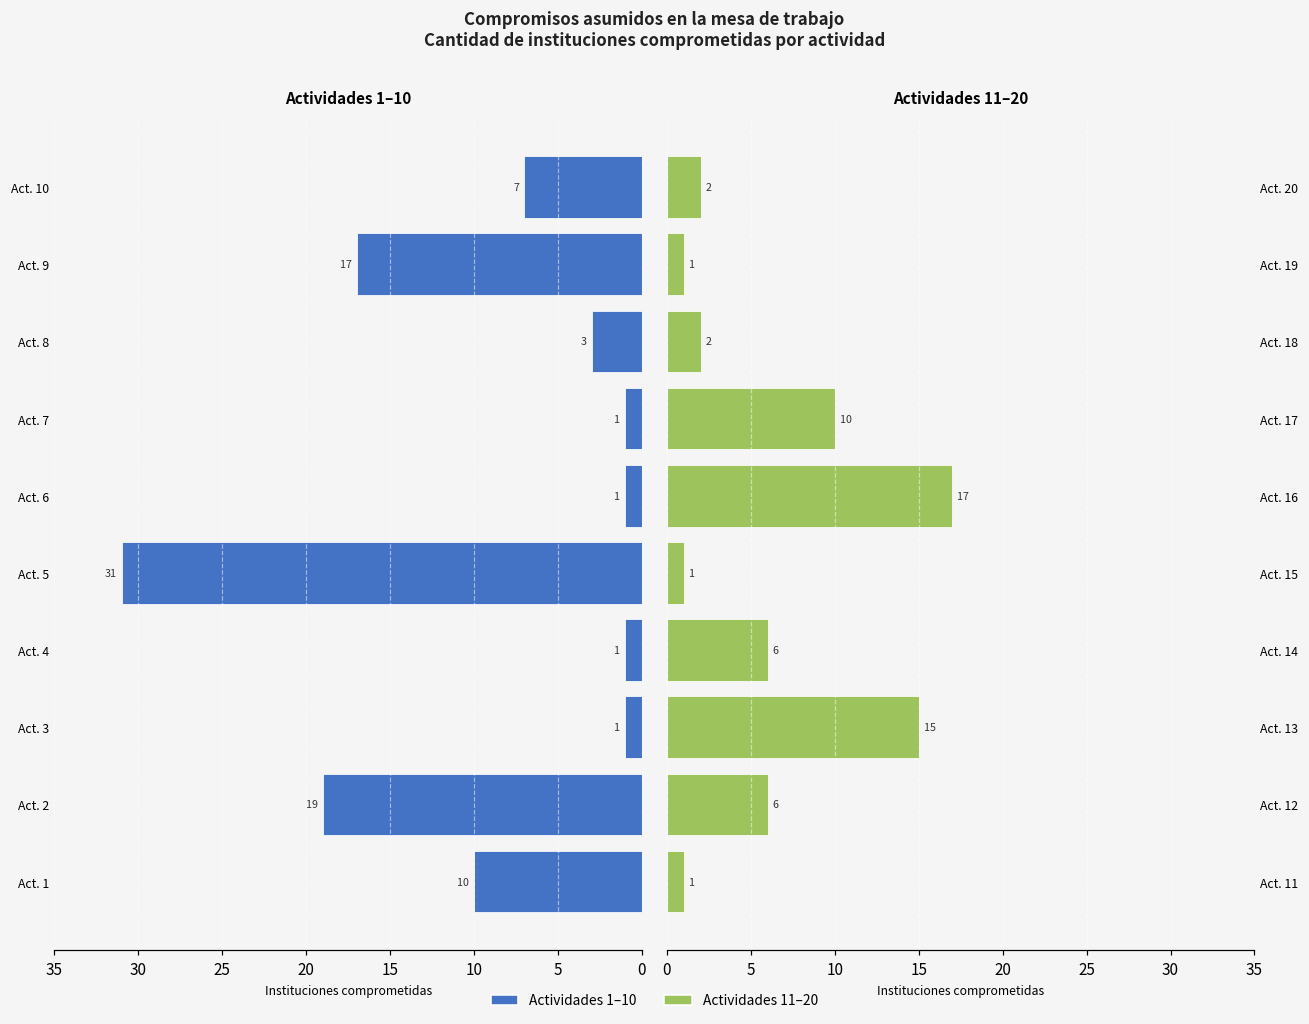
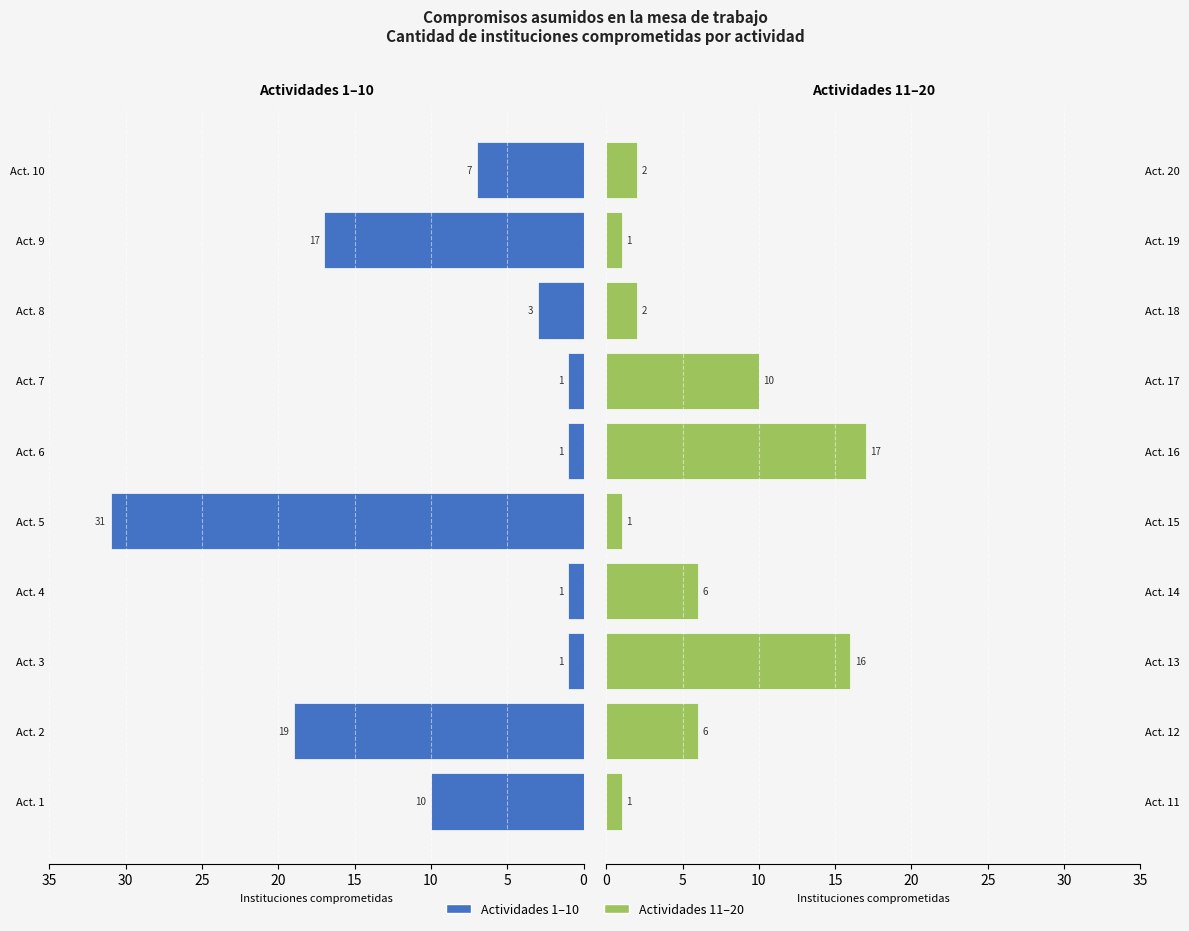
  {
    "Actividades 1–10": {
      "Act. 10": 7,
      "Act. 9": 17,
      "Act. 8": 3,
      "Act. 7": 1,
      "Act. 6": 1,
      "Act. 5": 31,
      "Act. 4": 1,
      "Act. 3": 1,
      "Act. 2": 19,
      "Act. 1": 10
    },
    "Actividades 11–20": {
      "Act. 20": 2,
      "Act. 19": 1,
      "Act. 18": 2,
      "Act. 17": 10,
      "Act. 16": 17,
      "Act. 15": 1,
      "Act. 14": 6,
-     "Act. 13": 15,
+     "Act. 13": 16,
      "Act. 12": 6,
      "Act. 11": 1
    }
  }
